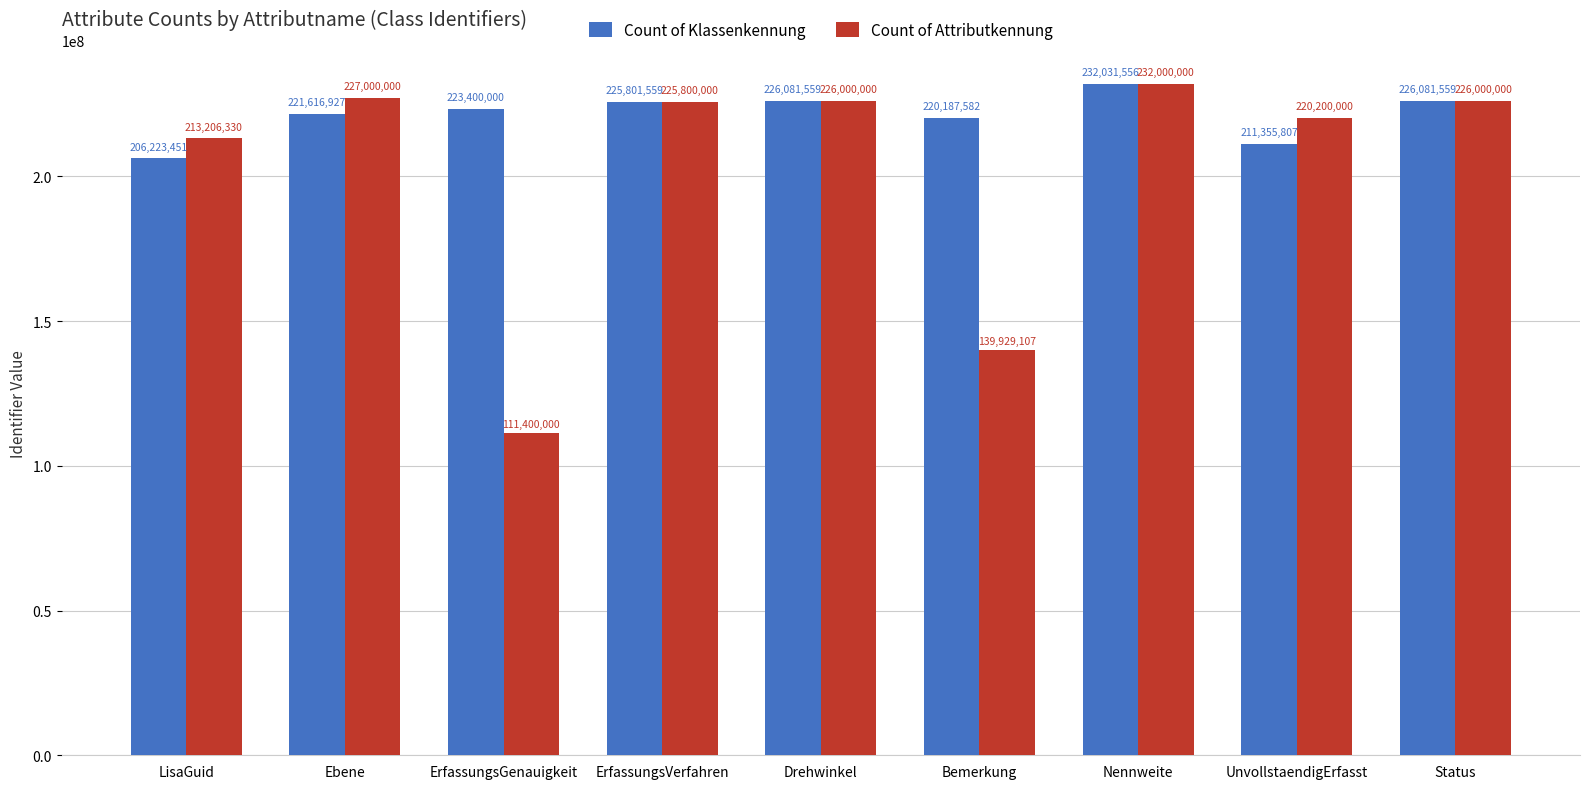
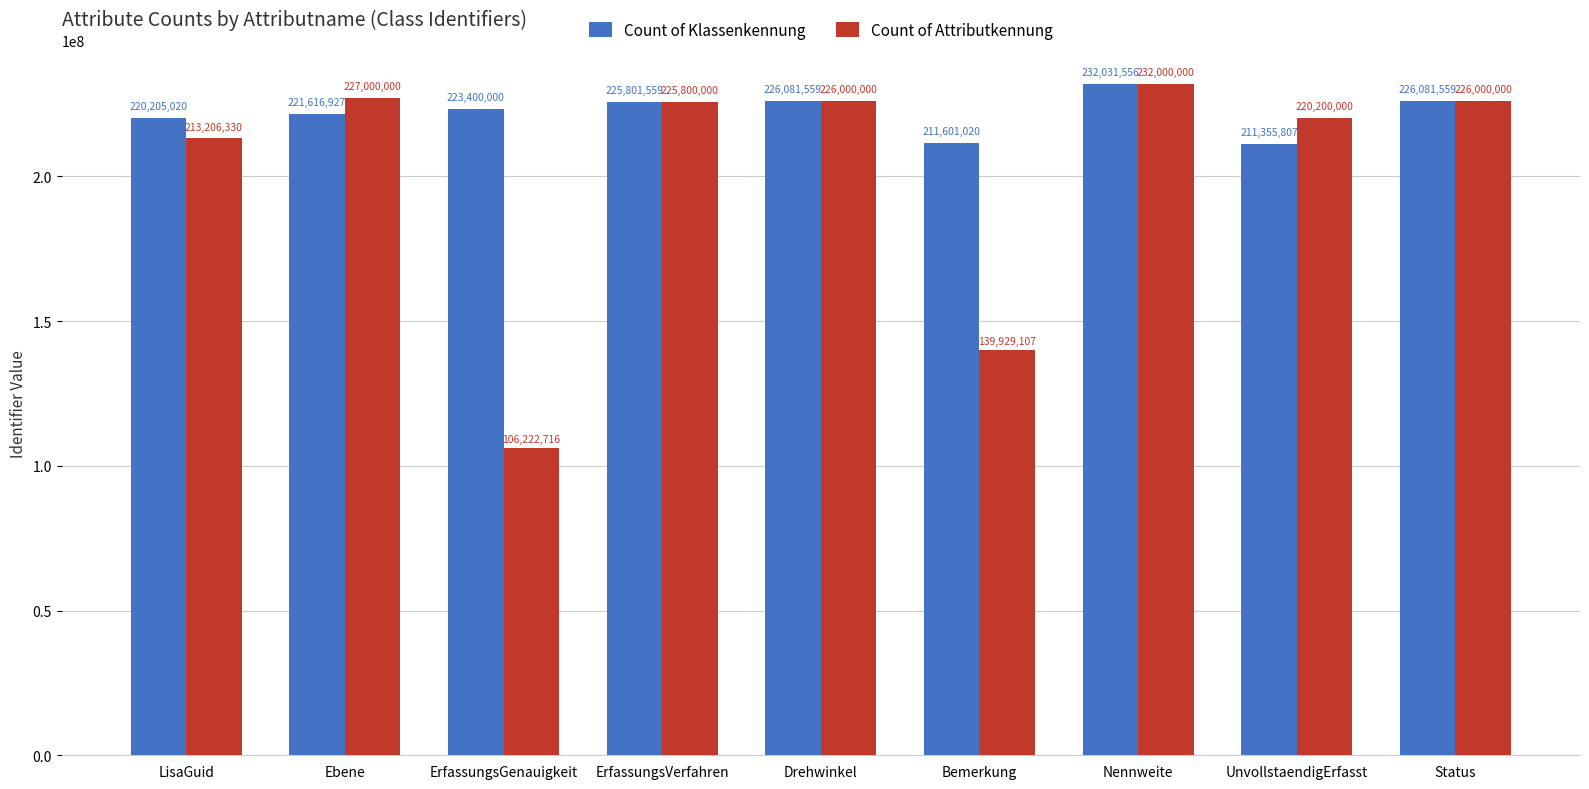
  {
    "Count of Klassenkennung": {
-     "LisaGuid": "206,223,451",
+     "LisaGuid": "220,205,020",
      "Ebene": "221,616,927",
      "ErfassungsGenauigkeit": "223,400,000",
      "ErfassungsVerfahren": "225,801,559",
      "Drehwinkel": "226,081,559",
-     "Bemerkung": "220,187,582",
+     "Bemerkung": "211,601,020",
      "Nennweite": "232,031,556",
      "UnvollstaendigErfasst": "211,355,807",
      "Status": "226,081,559"
    },
    "Count of Attributkennung": {
      "LisaGuid": "213,206,330",
      "Ebene": "227,000,000",
-     "ErfassungsGenauigkeit": "111,400,000",
+     "ErfassungsGenauigkeit": "106,222,716",
      "ErfassungsVerfahren": "225,800,000",
      "Drehwinkel": "226,000,000",
      "Bemerkung": "139,929,107",
      "Nennweite": "232,000,000",
      "UnvollstaendigErfasst": "220,200,000",
      "Status": "226,000,000"
    }
  }
